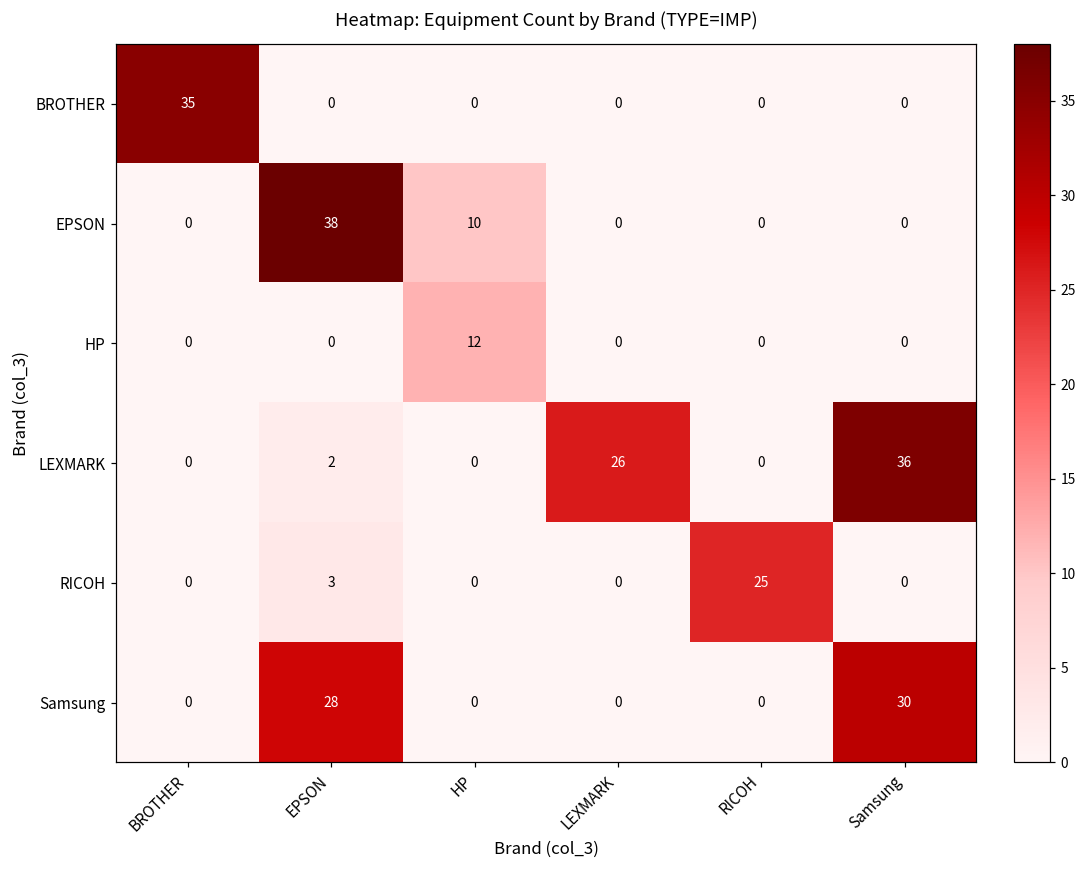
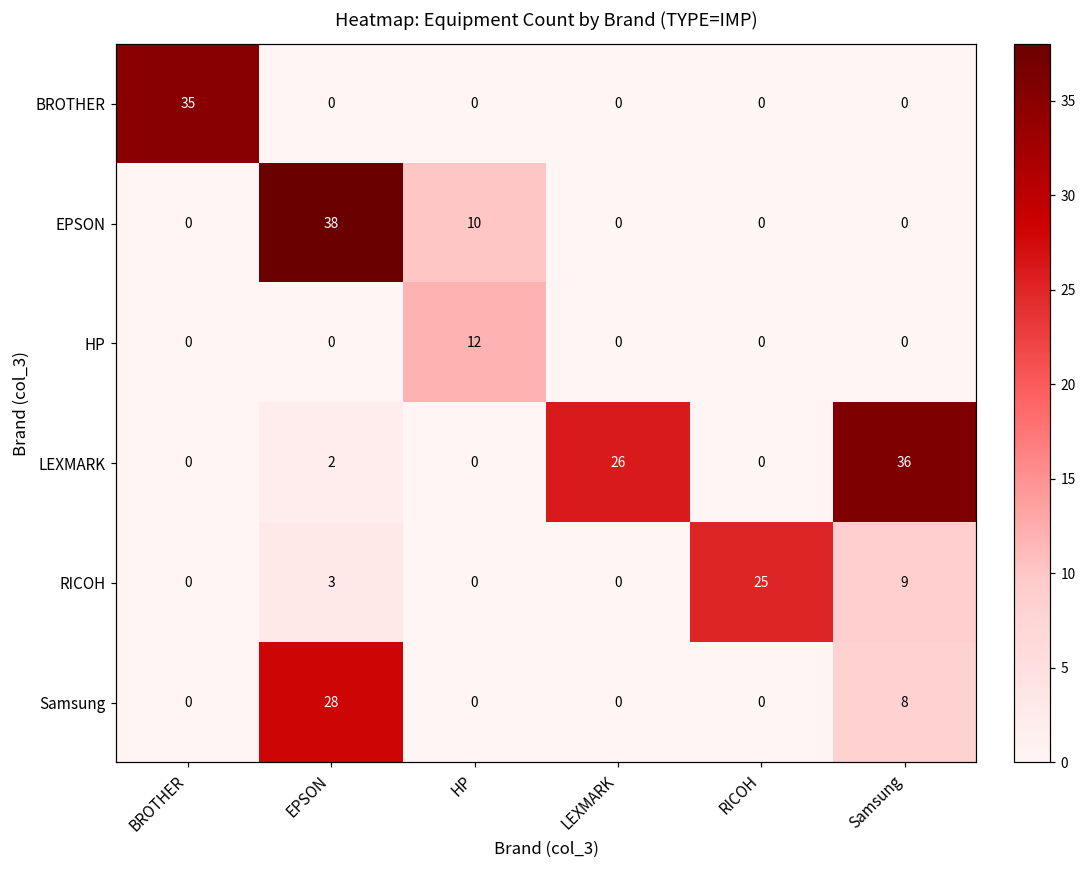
  {
    "BROTHER": {
      "BROTHER": 35,
      "EPSON": 0,
      "HP": 0,
      "LEXMARK": 0,
      "RICOH": 0,
      "Samsung": 0
    },
    "EPSON": {
      "BROTHER": 0,
      "EPSON": 38,
      "HP": 10,
      "LEXMARK": 0,
      "RICOH": 0,
      "Samsung": 0
    },
    "HP": {
      "BROTHER": 0,
      "EPSON": 0,
      "HP": 12,
      "LEXMARK": 0,
      "RICOH": 0,
      "Samsung": 0
    },
    "LEXMARK": {
      "BROTHER": 0,
      "EPSON": 2,
      "HP": 0,
      "LEXMARK": 26,
      "RICOH": 0,
      "Samsung": 36
    },
    "RICOH": {
      "BROTHER": 0,
      "EPSON": 3,
      "HP": 0,
      "LEXMARK": 0,
      "RICOH": 25,
-     "Samsung": 0
+     "Samsung": 9
    },
    "Samsung": {
      "BROTHER": 0,
      "EPSON": 28,
      "HP": 0,
      "LEXMARK": 0,
      "RICOH": 0,
-     "Samsung": 30
+     "Samsung": 8
    }
  }
